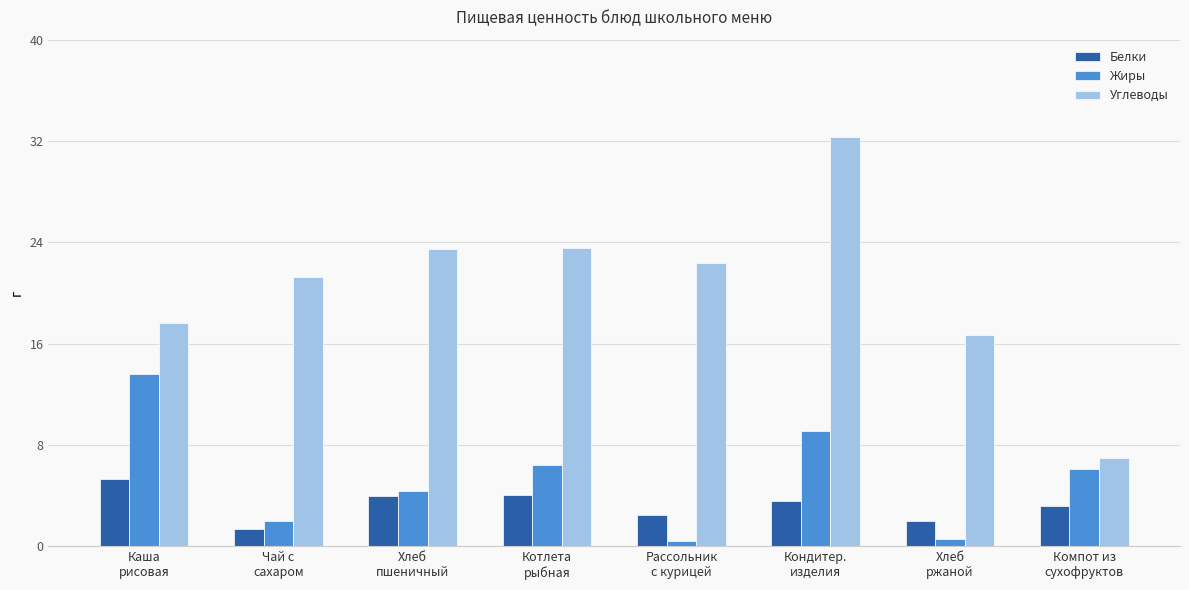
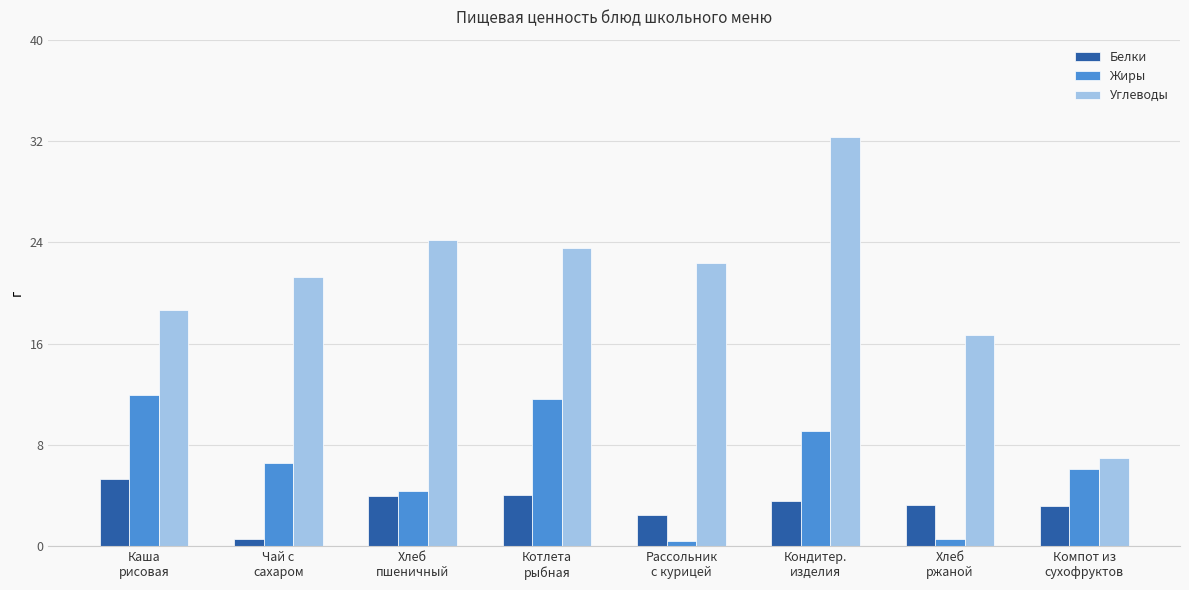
  {
    "Белки": {
      "Каша рисовая": 5.3,
-     "Чай с сахаром": 1.4,
+     "Чай с сахаром": 0.6,
      "Хлеб пшеничный": 4.0,
      "Котлета рыбная": 4.1,
      "Рассольник с курицей": 2.5,
      "Кондитер. изделия": 3.6,
-     "Хлеб ржаной": 2.0,
+     "Хлеб ржаной": 3.3,
      "Компот из сухофруктов": 3.2
    },
    "Жиры": {
-     "Каша рисовая": 13.6,
-     "Чай с сахаром": 2.0,
+     "Каша рисовая": 11.9,
+     "Чай с сахаром": 6.6,
      "Хлеб пшеничный": 4.4,
-     "Котлета рыбная": 6.4,
+     "Котлета рыбная": 11.6,
      "Рассольник с курицей": 0.4,
      "Кондитер. изделия": 9.1,
      "Хлеб ржаной": 0.6,
      "Компот из сухофруктов": 6.1
    },
    "Углеводы": {
-     "Каша рисовая": 17.7,
+     "Каша рисовая": 18.7,
      "Чай с сахаром": 21.3,
-     "Хлеб пшеничный": 23.5,
+     "Хлеб пшеничный": 24.2,
      "Котлета рыбная": 23.5,
      "Рассольник с курицей": 22.4,
      "Кондитер. изделия": 32.3,
      "Хлеб ржаной": 16.7,
      "Компот из сухофруктов": 7.0
    }
  }
